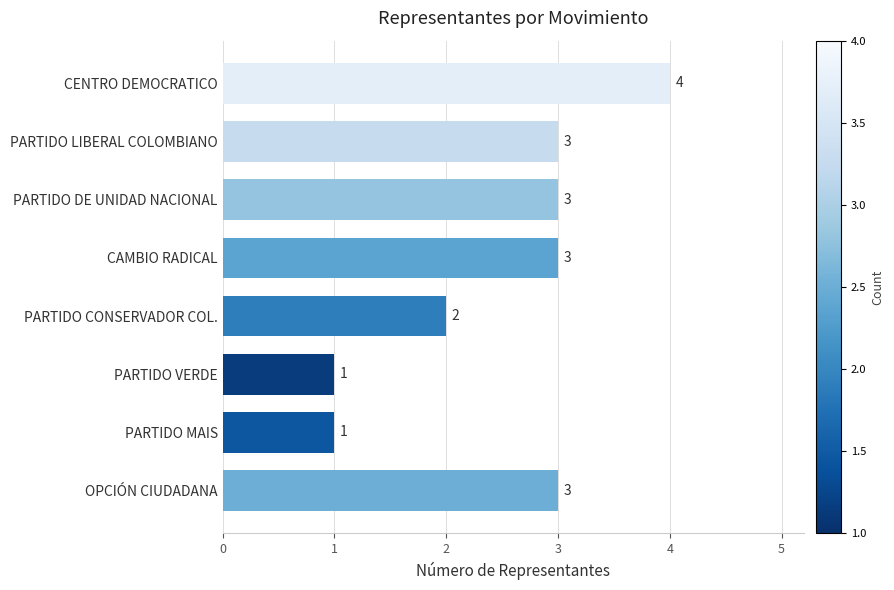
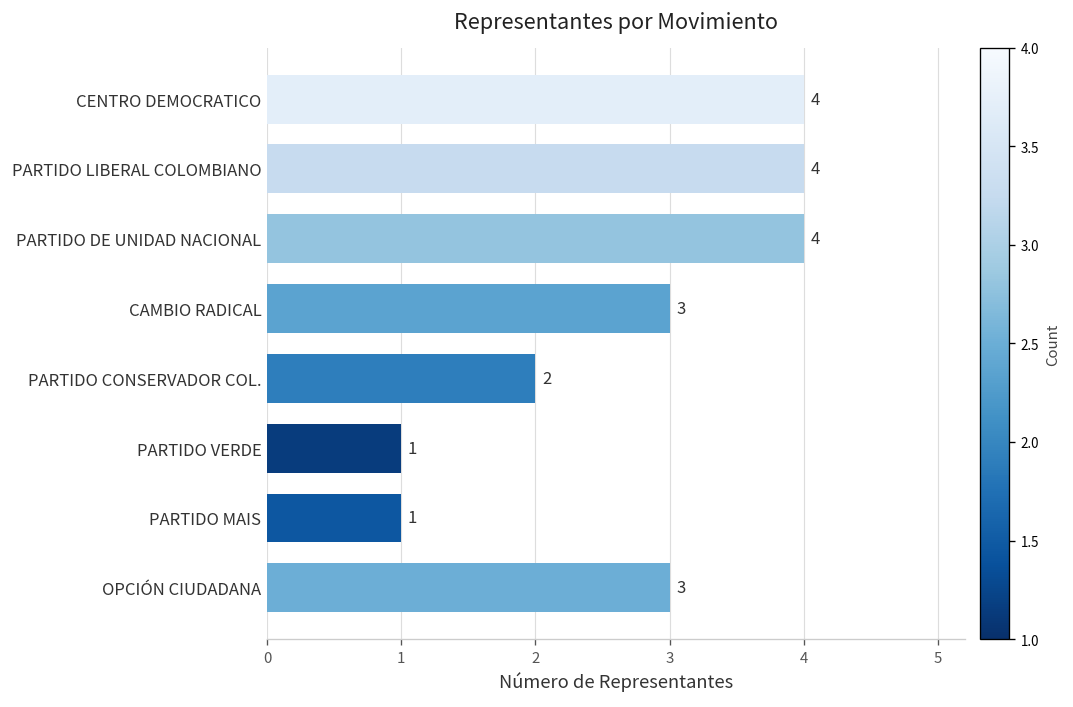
  {
    "CENTRO DEMOCRATICO": 4,
-   "PARTIDO LIBERAL COLOMBIANO": 3,
-   "PARTIDO DE UNIDAD NACIONAL": 3,
+   "PARTIDO LIBERAL COLOMBIANO": 4,
+   "PARTIDO DE UNIDAD NACIONAL": 4,
    "CAMBIO RADICAL": 3,
    "PARTIDO CONSERVADOR COL.": 2,
    "PARTIDO VERDE": 1,
    "PARTIDO MAIS": 1,
    "OPCIÓN CIUDADANA": 3
  }
